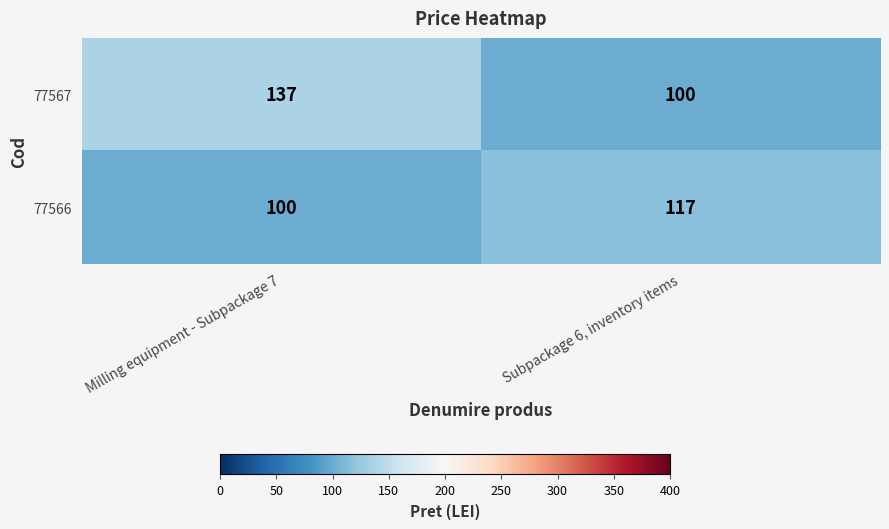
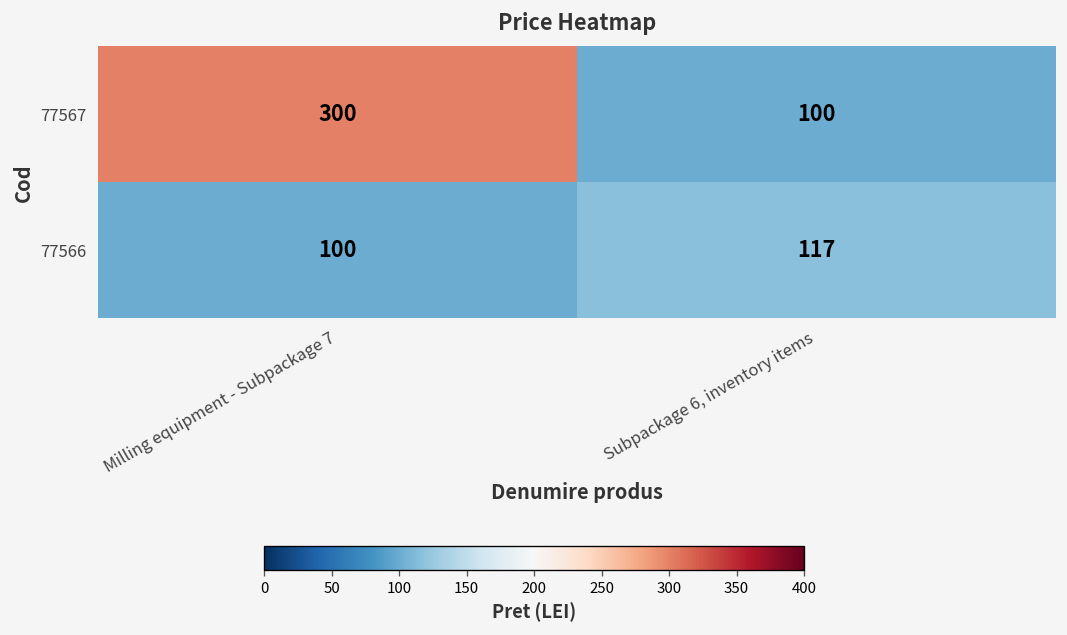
  {
    "77567": {
-     "Milling equipment - Subpackage 7": 137,
+     "Milling equipment - Subpackage 7": 300,
      "Subpackage 6, inventory items": 100
    },
    "77566": {
      "Milling equipment - Subpackage 7": 100,
      "Subpackage 6, inventory items": 117
    }
  }
